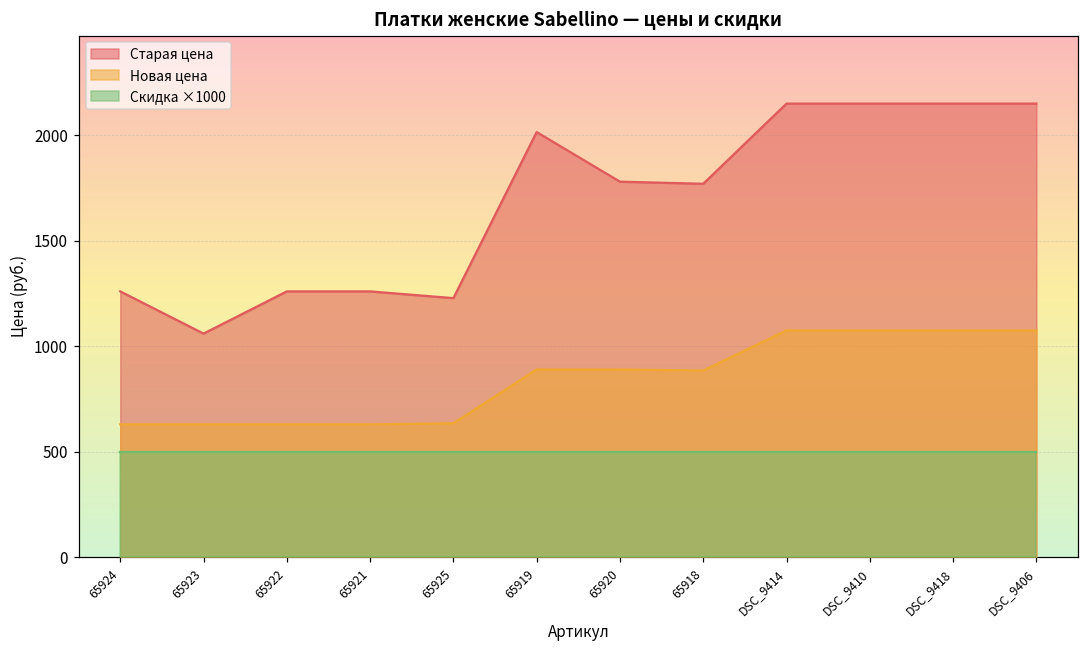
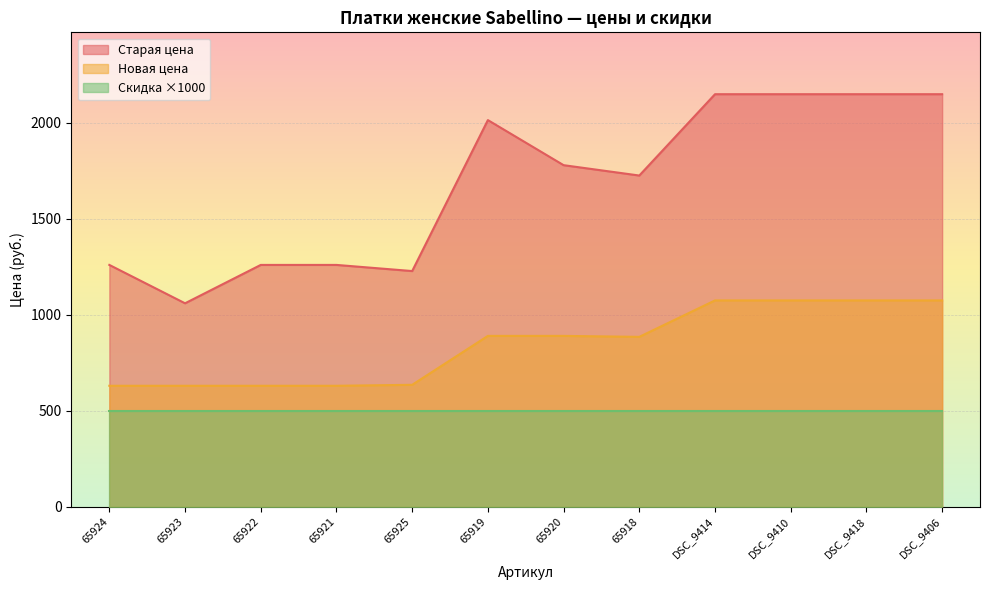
  {
    "Старая цена": {
      "65924": 1260,
      "65923": 1060,
      "65922": 1260,
      "65921": 1260,
      "65925": 1230,
      "65919": 2020,
      "65920": 1780,
-     "65918": 1770,
+     "65918": 1730,
      "DSC_9414": 2150,
      "DSC_9410": 2150,
      "DSC_9418": 2150,
      "DSC_9406": 2150
    },
    "Новая цена": {
      "65924": 630,
      "65923": 630,
      "65922": 630,
      "65921": 630,
      "65925": 640,
      "65919": 890,
      "65920": 890,
      "65918": 890,
      "DSC_9414": 1080,
      "DSC_9410": 1080,
      "DSC_9418": 1080,
      "DSC_9406": 1080
    },
    "Скидка ×1000": {
      "65924": 500,
      "65923": 500,
      "65922": 500,
      "65921": 500,
      "65925": 500,
      "65919": 500,
      "65920": 500,
      "65918": 500,
      "DSC_9414": 500,
      "DSC_9410": 500,
      "DSC_9418": 500,
      "DSC_9406": 500
    }
  }
